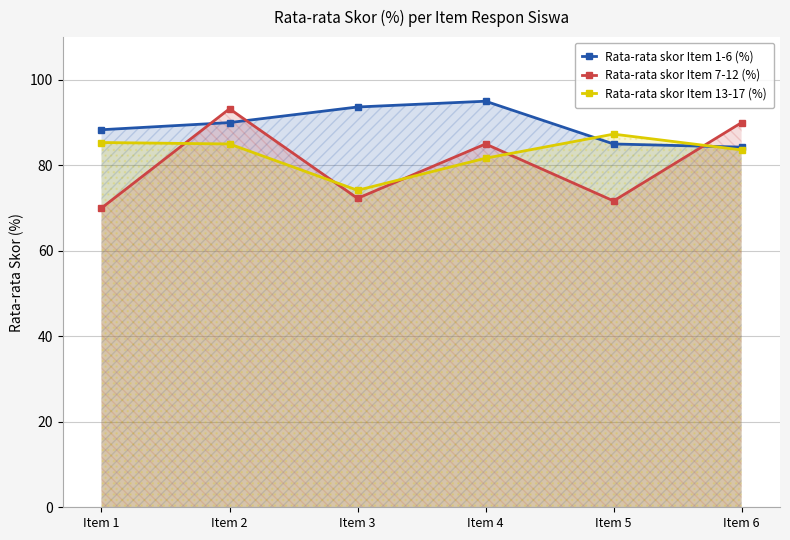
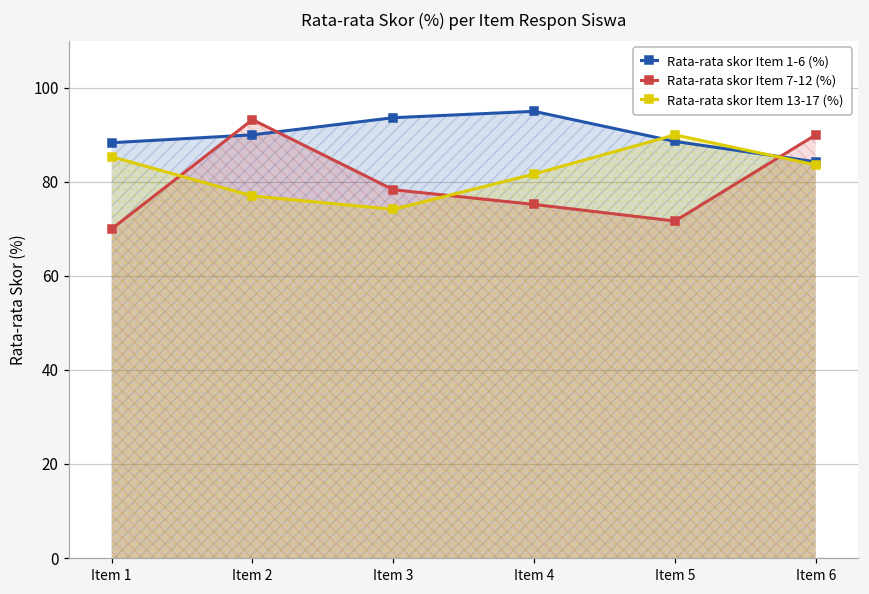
  {
    "Rata-rata skor Item 1-6 (%)": {
      "Item 1": 88,
      "Item 2": 90,
      "Item 3": 94,
      "Item 4": 95,
-     "Item 5": 85,
+     "Item 5": 89,
      "Item 6": 84
    },
    "Rata-rata skor Item 7-12 (%)": {
      "Item 1": 70,
      "Item 2": 93,
-     "Item 3": 72,
-     "Item 4": 85,
+     "Item 3": 78,
+     "Item 4": 75,
      "Item 5": 72,
      "Item 6": 90
    },
    "Rata-rata skor Item 13-17 (%)": {
      "Item 1": 85,
-     "Item 2": 85,
+     "Item 2": 77,
      "Item 3": 74,
      "Item 4": 82,
-     "Item 5": 87,
+     "Item 5": 90,
      "Item 6": 84
    }
  }
